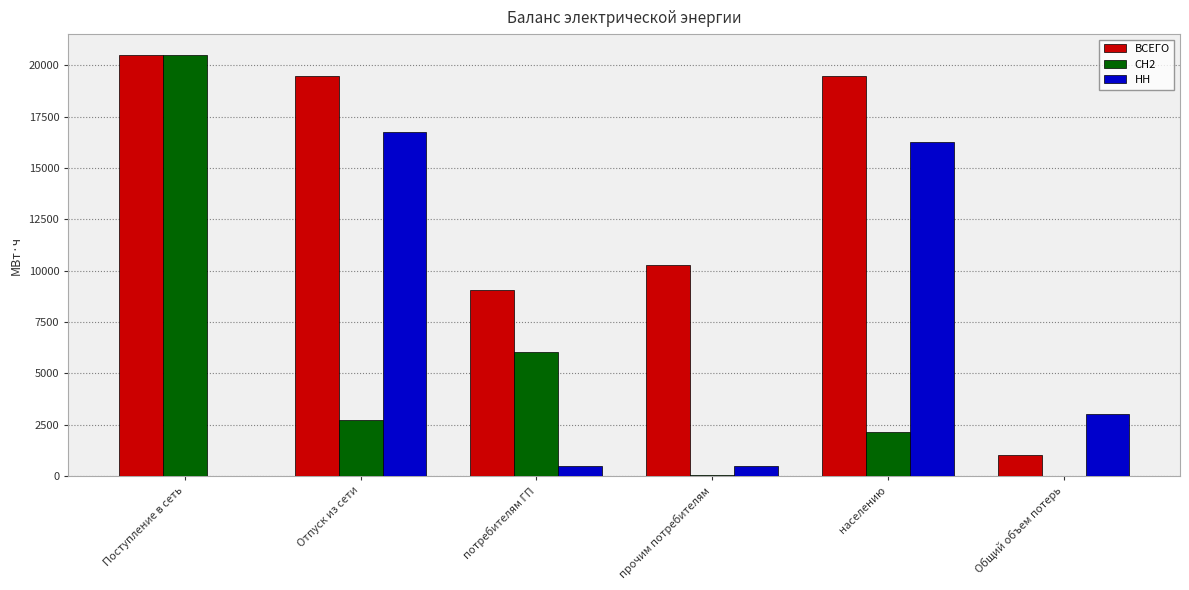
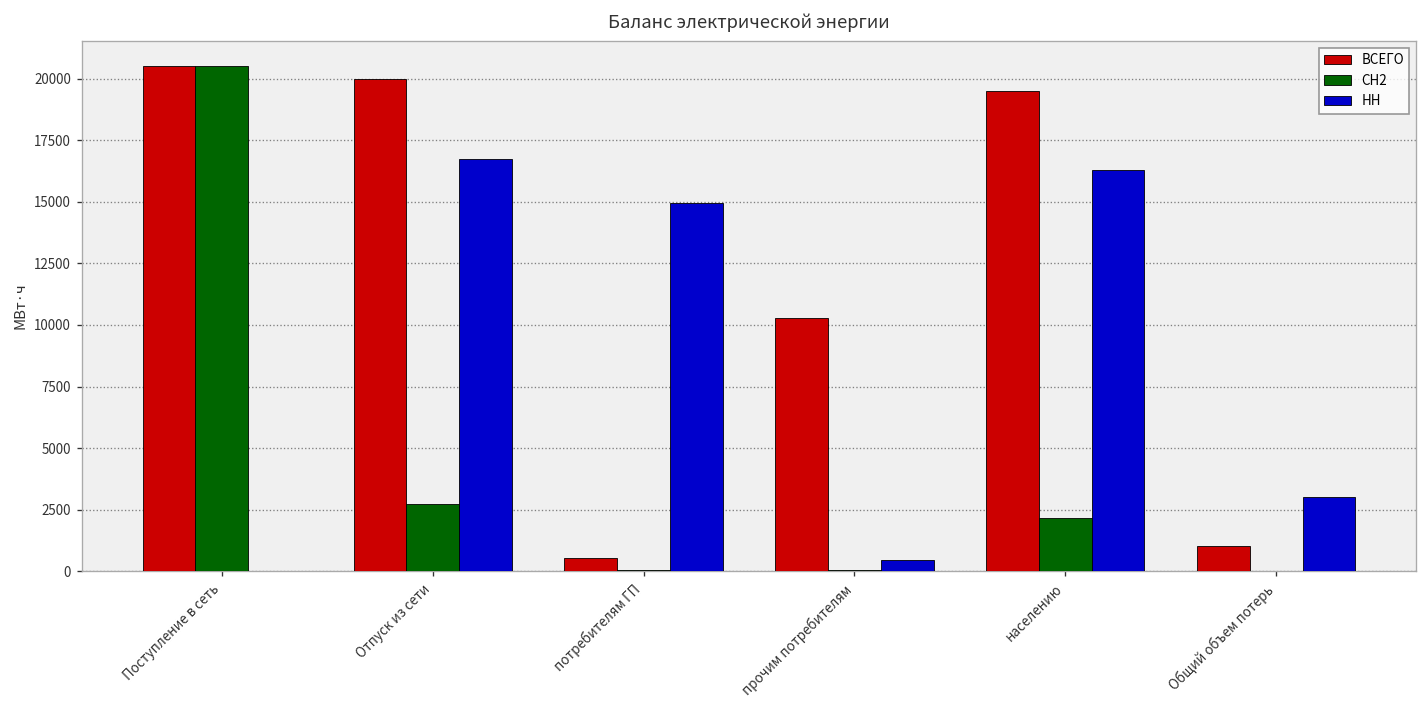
  {
    "ВСЕГО": {
      "Поступление в сеть": 20500,
-     "Отпуск из сети": 19500,
-     "потребителям ГП": 9100,
+     "Отпуск из сети": 20000,
+     "потребителям ГП": 500,
      "прочим потребителям": 10300,
      "населению": 19500,
      "Общий объем потерь": 1000
    },
    "СН2": {
      "Поступление в сеть": 20500,
      "Отпуск из сети": 2700,
-     "потребителям ГП": 6000,
+     "потребителям ГП": 100,
      "населению": 2200,
      "Общий объем потерь": 0
    },
    "НН": {
      "Поступление в сеть": 0,
      "Отпуск из сети": 16800,
-     "потребителям ГП": 500,
+     "потребителям ГП": 14900,
      "прочим потребителям": 500,
      "населению": 16300,
      "Общий объем потерь": 3000
    }
  }
